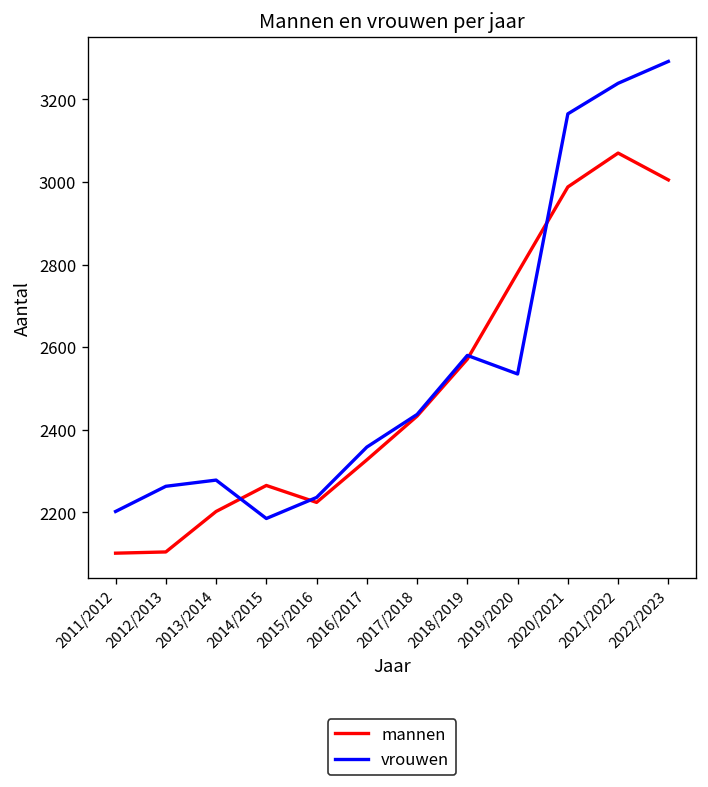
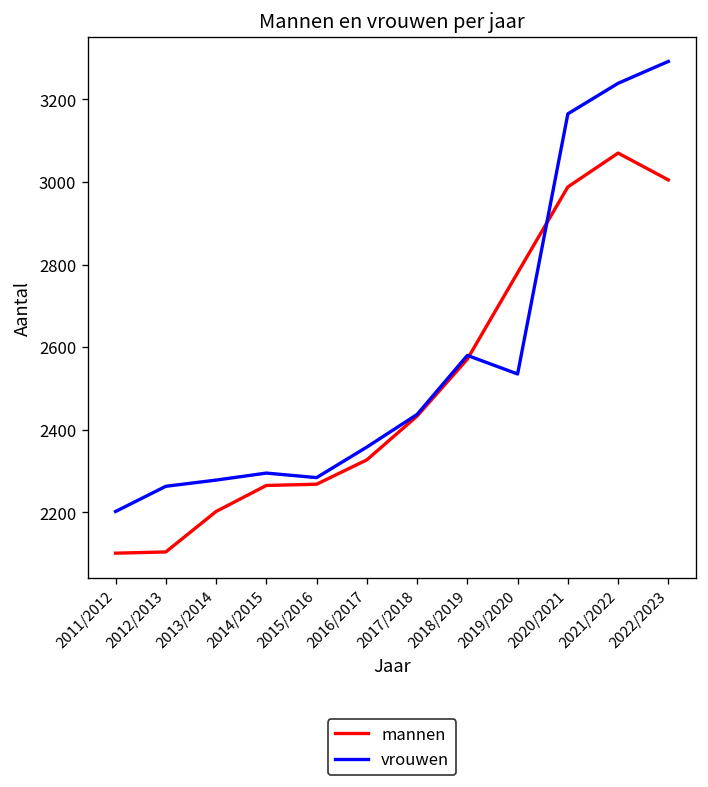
  {
    "mannen": {
      "2011/2012": 2100,
      "2012/2013": 2100,
      "2013/2014": 2200,
      "2014/2015": 2270,
-     "2015/2016": 2220,
+     "2015/2016": 2270,
      "2016/2017": 2330,
      "2018/2019": 2570,
      "2019/2020": 2780,
      "2020/2021": 2990,
      "2021/2022": 3070,
      "2022/2023": 3010
    },
    "vrouwen": {
      "2011/2012": 2200,
      "2012/2013": 2260,
      "2013/2014": 2280,
-     "2014/2015": 2190,
-     "2015/2016": 2240,
+     "2014/2015": 2300,
+     "2015/2016": 2280,
      "2016/2017": 2360,
      "2018/2019": 2580,
      "2019/2020": 2540,
      "2020/2021": 3170,
      "2021/2022": 3240,
      "2022/2023": 3290
    }
  }
